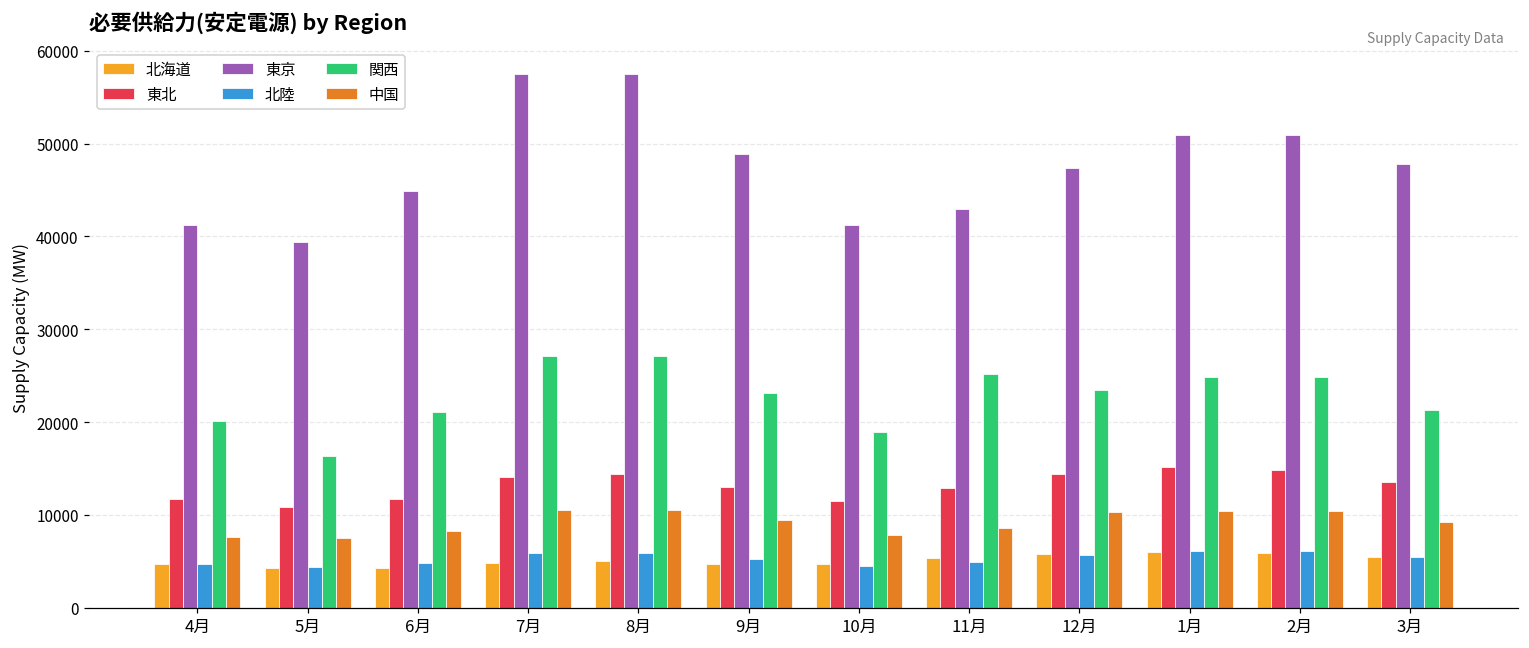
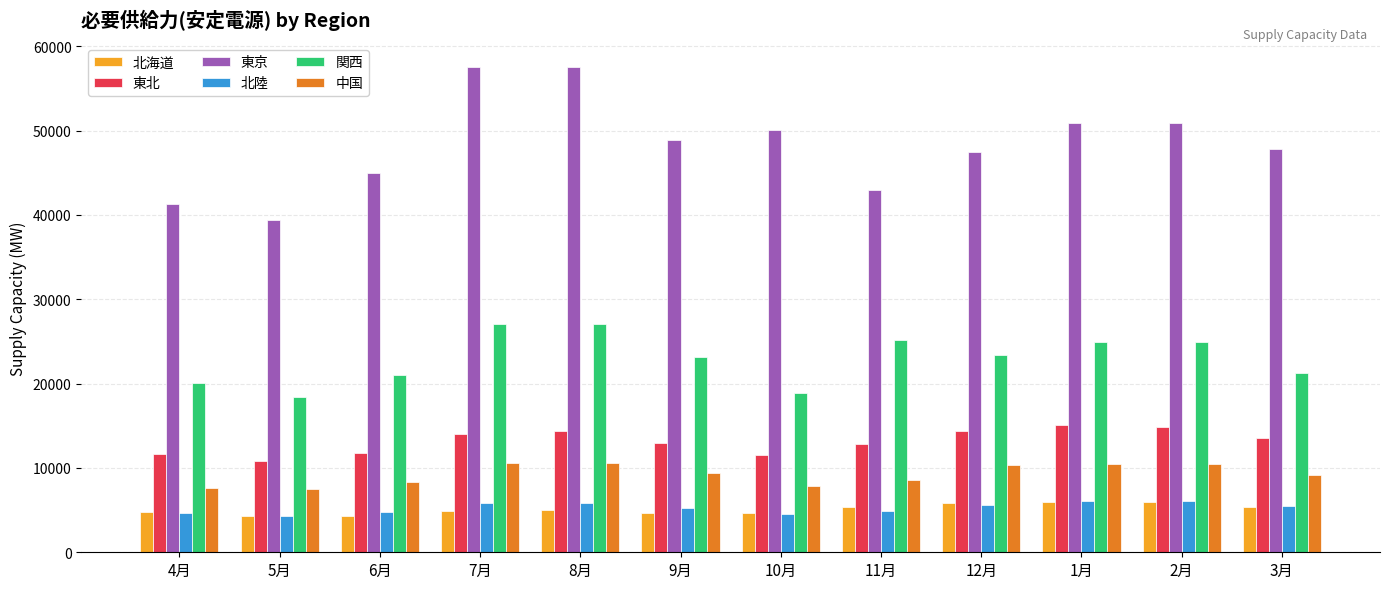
  {
    "東北": {
      "4月": 12000,
      "5月": 11000,
      "6月": 12000,
      "7月": 14000,
      "8月": 14000,
      "9月": 13000,
      "10月": 11000,
      "11月": 13000,
      "12月": 14000,
      "1月": 15000,
      "2月": 15000,
      "3月": 14000
    },
    "東京": {
      "4月": 41000,
      "5月": 39000,
      "6月": 45000,
      "7月": 58000,
      "8月": 58000,
      "9月": 49000,
-     "10月": 41000,
+     "10月": 50000,
      "11月": 43000,
      "12月": 47000,
      "1月": 51000,
      "2月": 51000,
      "3月": 48000
    },
    "北陸": {
      "4月": 5000,
      "5月": 4000,
      "6月": 5000,
      "7月": 6000,
      "8月": 6000,
      "9月": 5000,
      "10月": 4000,
      "11月": 5000,
      "12月": 6000,
      "1月": 6000,
      "2月": 6000,
      "3月": 5000
    },
    "関西": {
      "4月": 20000,
-     "5月": 16000,
+     "5月": 18000,
      "6月": 21000,
      "7月": 27000,
      "8月": 27000,
      "9月": 23000,
      "10月": 19000,
      "11月": 25000,
      "12月": 23000,
      "1月": 25000,
      "2月": 25000,
      "3月": 21000
    }
  }
